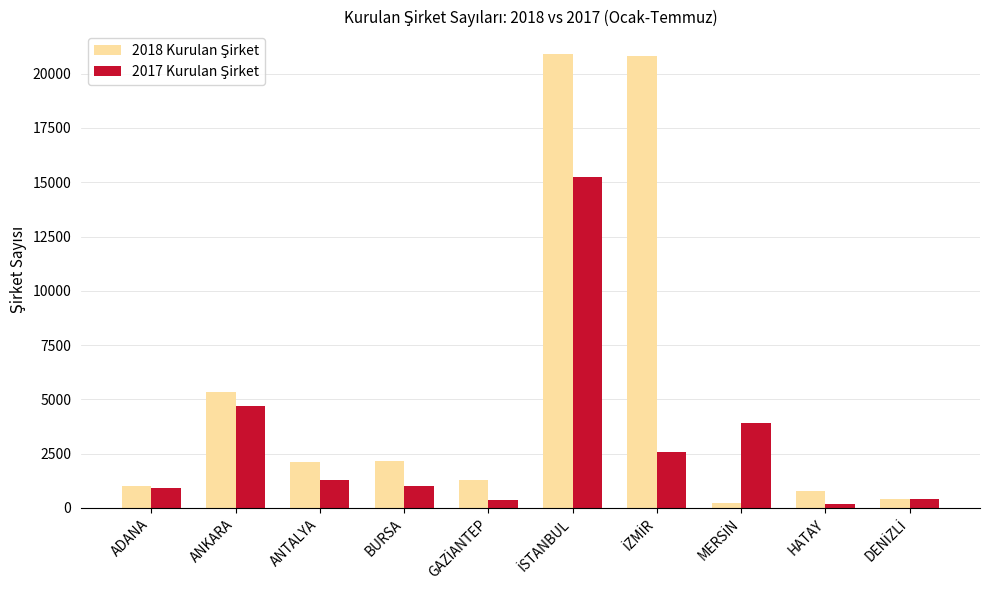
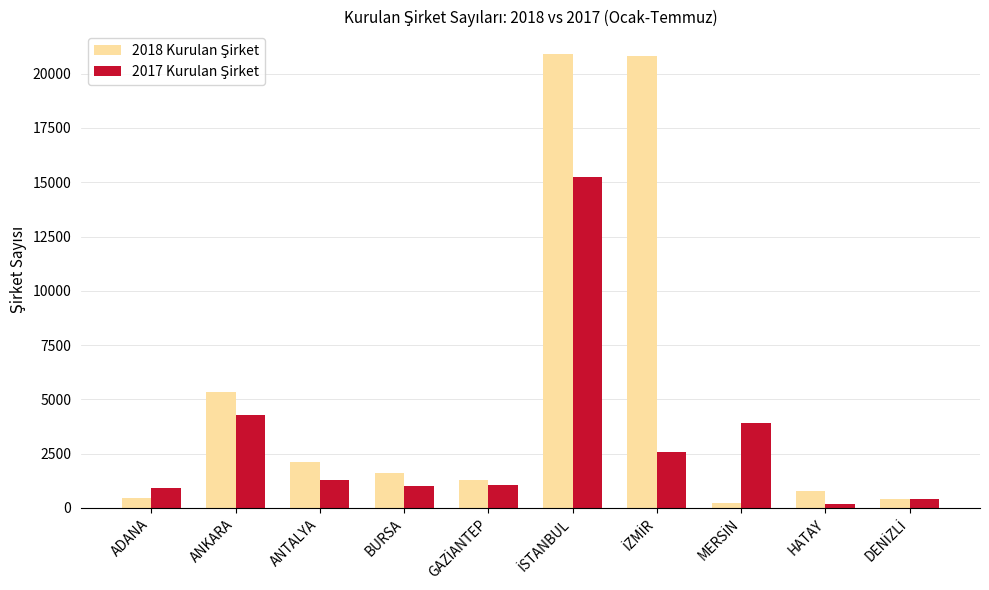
  {
    "2018 Kurulan Şirket": {
-     "ADANA": 1000,
+     "ADANA": 500,
      "ANKARA": 5300,
      "ANTALYA": 2100,
-     "BURSA": 2200,
+     "BURSA": 1600,
      "GAZİANTEP": 1300,
      "İSTANBUL": 20900,
      "İZMİR": 20800,
      "MERSİN": 200,
      "HATAY": 800,
      "DENİZLİ": 400
    },
    "2017 Kurulan Şirket": {
      "ADANA": 900,
-     "ANKARA": 4700,
+     "ANKARA": 4300,
      "ANTALYA": 1300,
      "BURSA": 1000,
-     "GAZİANTEP": 400,
+     "GAZİANTEP": 1000,
      "İSTANBUL": 15200,
      "İZMİR": 2600,
      "MERSİN": 3900,
      "HATAY": 200,
      "DENİZLİ": 400
    }
  }
